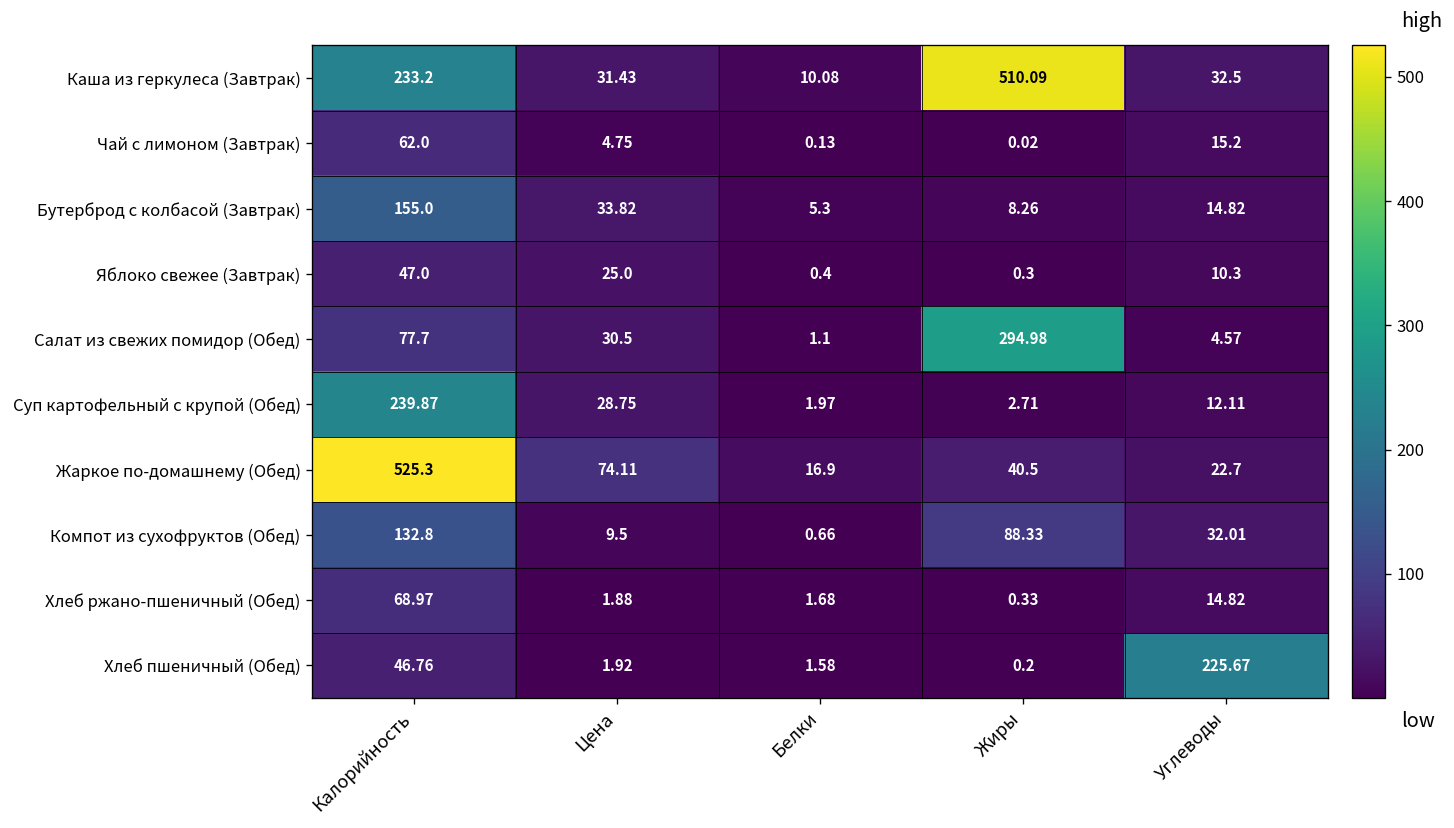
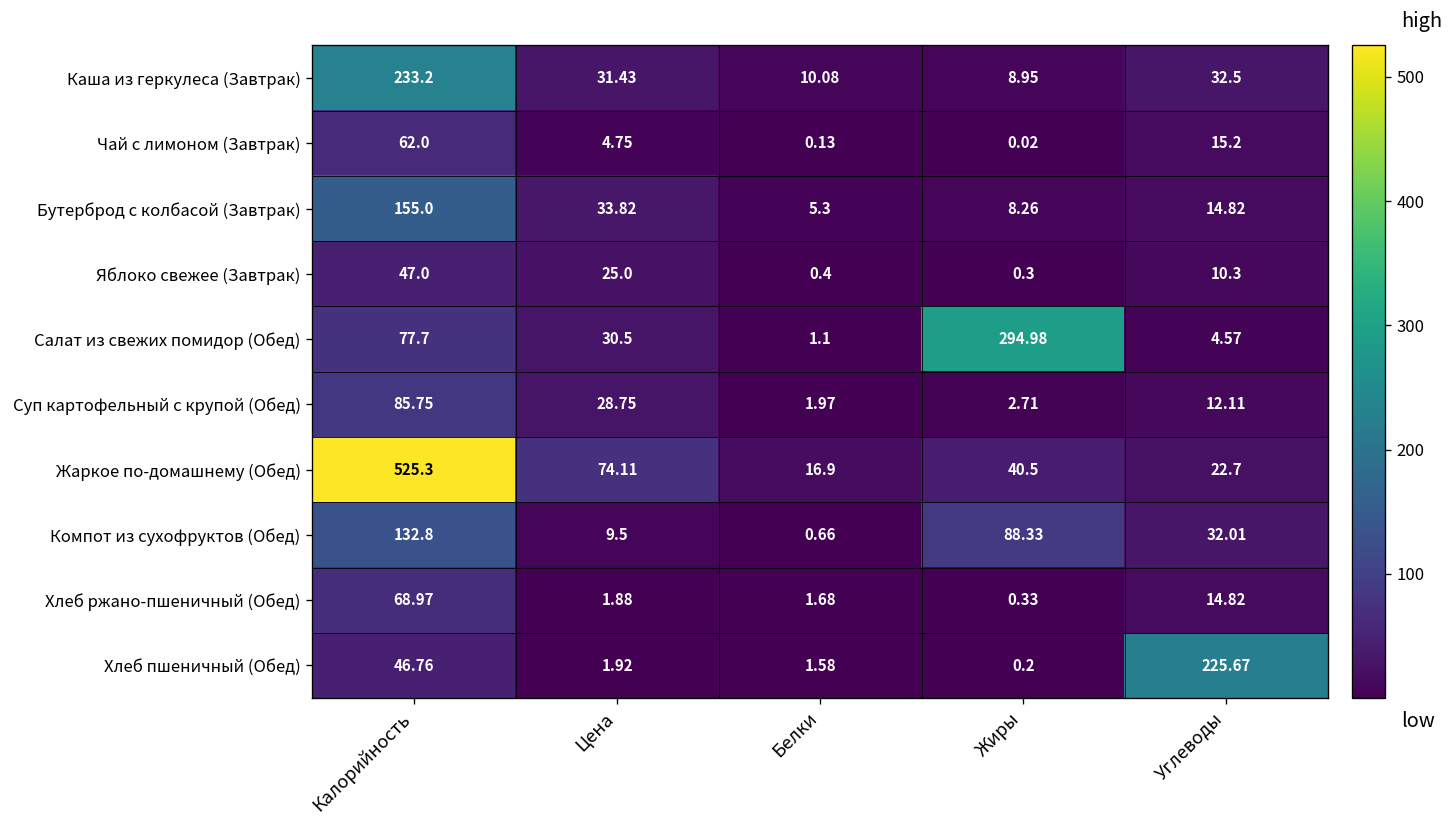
  {
    "Каша из геркулеса (Завтрак)": {
      "Калорийность": 233.2,
      "Цена": 31.43,
      "Белки": 10.08,
-     "Жиры": 510.09,
+     "Жиры": 8.95,
      "Углеводы": 32.5
    },
    "Чай с лимоном (Завтрак)": {
      "Калорийность": 62.0,
      "Цена": 4.75,
      "Белки": 0.13,
      "Жиры": 0.02,
      "Углеводы": 15.2
    },
    "Бутерброд с колбасой (Завтрак)": {
      "Калорийность": 155.0,
      "Цена": 33.82,
      "Белки": 5.3,
      "Жиры": 8.26,
      "Углеводы": 14.82
    },
    "Яблоко свежее (Завтрак)": {
      "Калорийность": 47.0,
      "Цена": 25.0,
      "Белки": 0.4,
      "Жиры": 0.3,
      "Углеводы": 10.3
    },
    "Салат из свежих помидор (Обед)": {
      "Калорийность": 77.7,
      "Цена": 30.5,
      "Белки": 1.1,
      "Жиры": 294.98,
      "Углеводы": 4.57
    },
    "Суп картофельный с крупой (Обед)": {
-     "Калорийность": 239.87,
+     "Калорийность": 85.75,
      "Цена": 28.75,
      "Белки": 1.97,
      "Жиры": 2.71,
      "Углеводы": 12.11
    },
    "Жаркое по-домашнему (Обед)": {
      "Калорийность": 525.3,
      "Цена": 74.11,
      "Белки": 16.9,
      "Жиры": 40.5,
      "Углеводы": 22.7
    },
    "Компот из сухофруктов (Обед)": {
      "Калорийность": 132.8,
      "Цена": 9.5,
      "Белки": 0.66,
      "Жиры": 88.33,
      "Углеводы": 32.01
    },
    "Хлеб ржано-пшеничный (Обед)": {
      "Калорийность": 68.97,
      "Цена": 1.88,
      "Белки": 1.68,
      "Жиры": 0.33,
      "Углеводы": 14.82
    },
    "Хлеб пшеничный (Обед)": {
      "Калорийность": 46.76,
      "Цена": 1.92,
      "Белки": 1.58,
      "Жиры": 0.2,
      "Углеводы": 225.67
    }
  }
